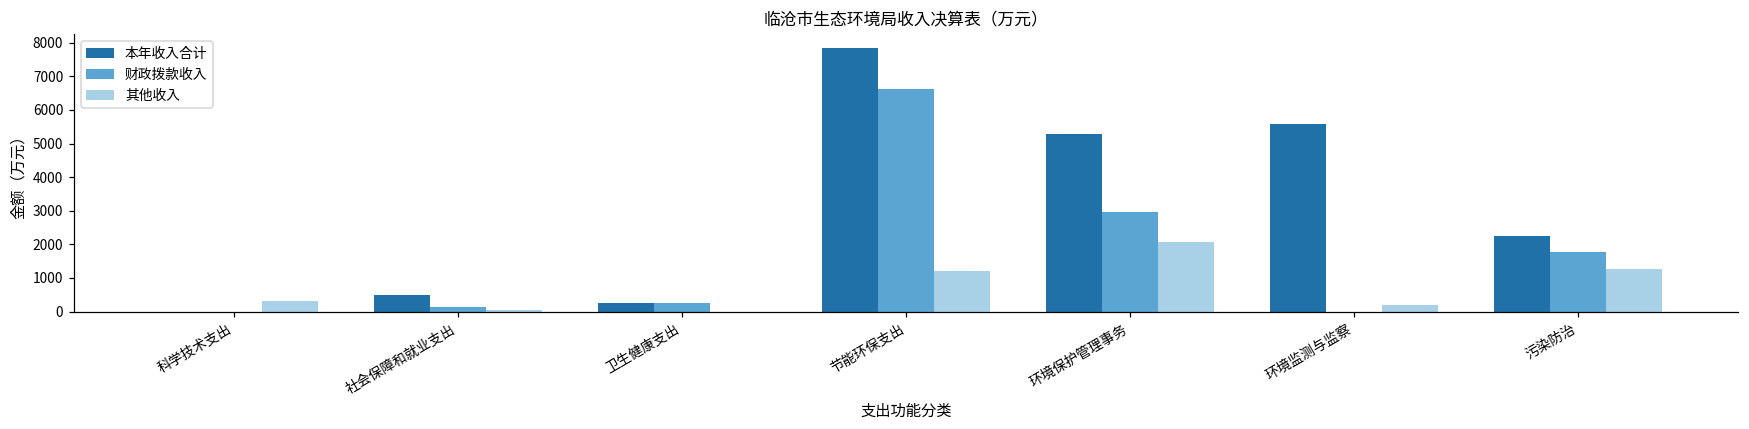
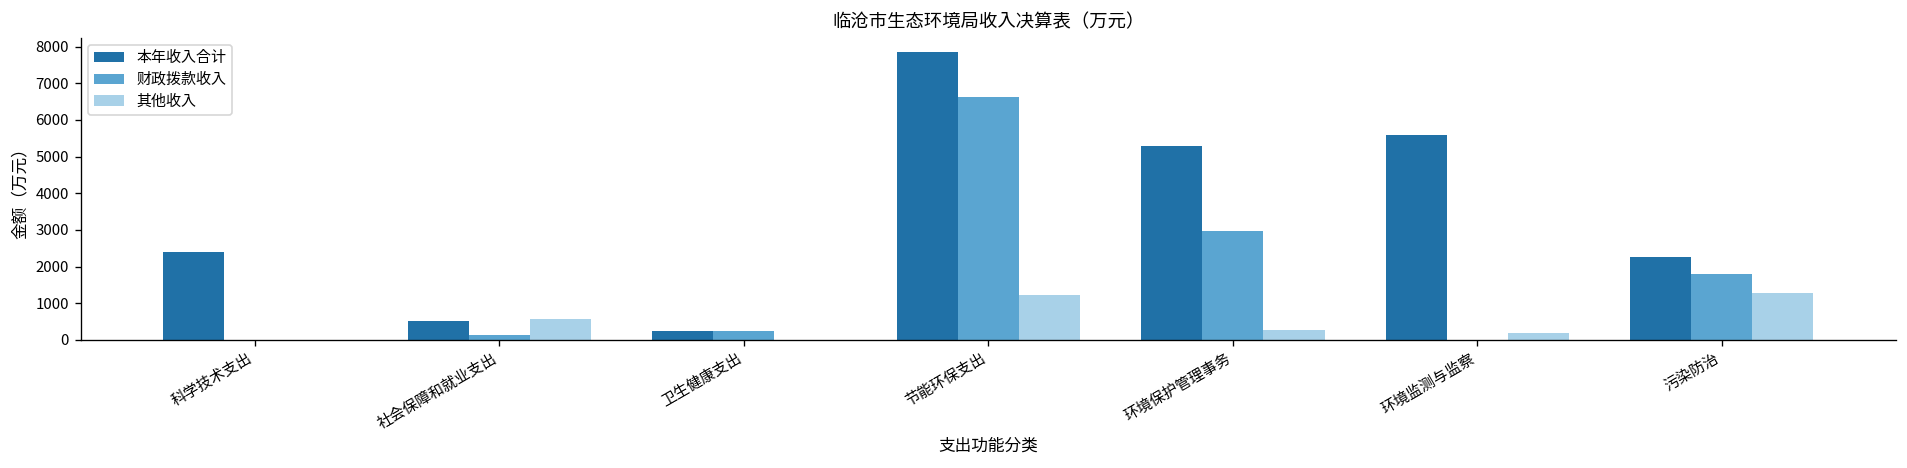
  {
    "本年收入合计": {
-     "科学技术支出": 0,
+     "科学技术支出": 2400,
      "社会保障和就业支出": 500,
      "卫生健康支出": 200,
      "节能环保支出": 7900,
      "环境保护管理事务": 5300,
      "环境监测与监察": 5600,
      "污染防治": 2300
    },
    "财政拨款收入": {
      "科学技术支出": 0,
      "社会保障和就业支出": 100,
      "卫生健康支出": 200,
      "节能环保支出": 6600,
      "环境保护管理事务": 3000,
      "环境监测与监察": 0,
      "污染防治": 1800
    },
    "其他收入": {
-     "科学技术支出": 300,
-     "社会保障和就业支出": 0,
+     "科学技术支出": 0,
+     "社会保障和就业支出": 600,
      "节能环保支出": 1200,
-     "环境保护管理事务": 2100,
+     "环境保护管理事务": 300,
      "环境监测与监察": 200,
      "污染防治": 1300
    }
  }
